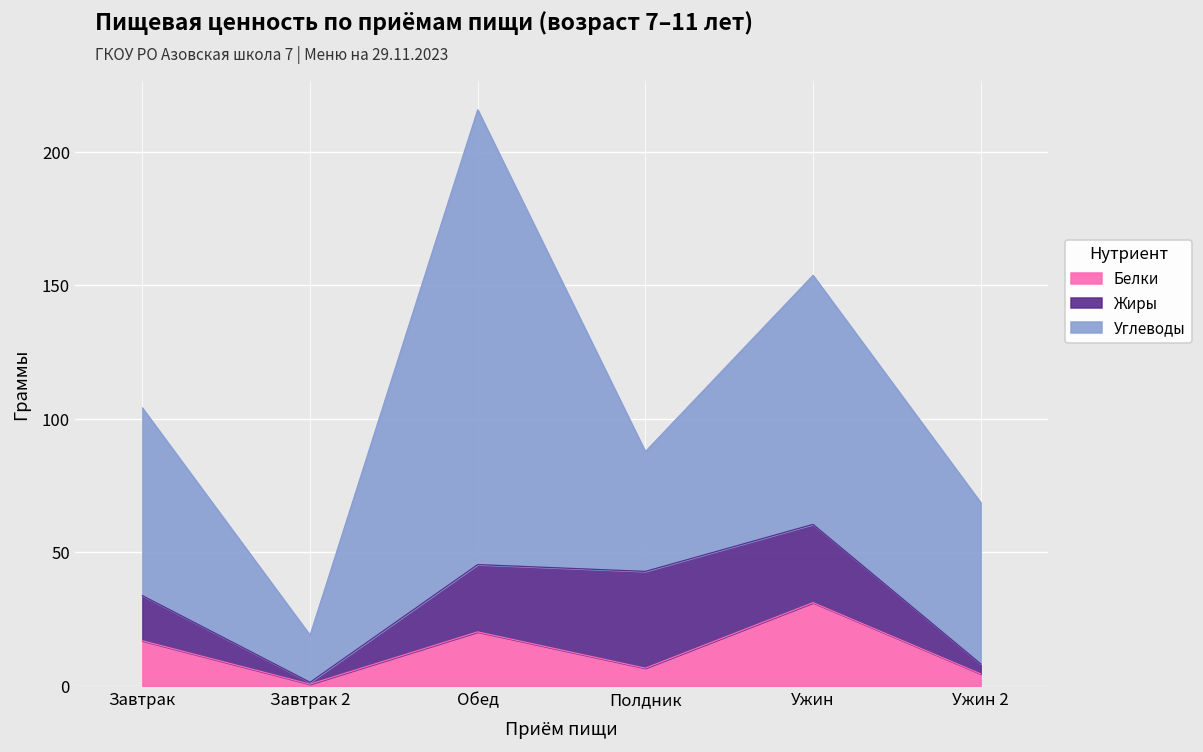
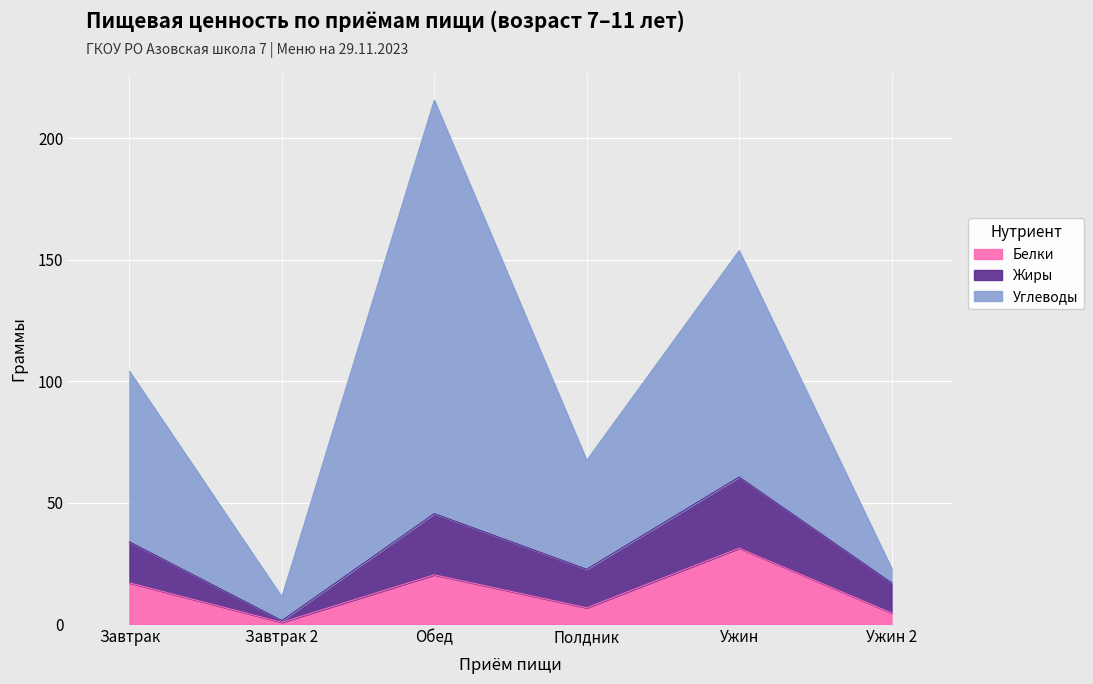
  {
    "Белки": {
      "Завтрак": 17,
      "Обед": 20,
      "Полдник": 7,
      "Ужин": 31,
      "Ужин 2": 5
    },
    "Жиры": {
      "Завтрак": 17,
      "Обед": 25,
-     "Полдник": 36,
+     "Полдник": 16,
      "Ужин": 29,
-     "Ужин 2": 4
+     "Ужин 2": 12
    },
    "Углеводы": {
      "Завтрак": 70,
-     "Завтрак 2": 18,
+     "Завтрак 2": 10,
      "Обед": 170,
      "Полдник": 45,
      "Ужин": 93,
-     "Ужин 2": 60
+     "Ужин 2": 6
    }
  }
